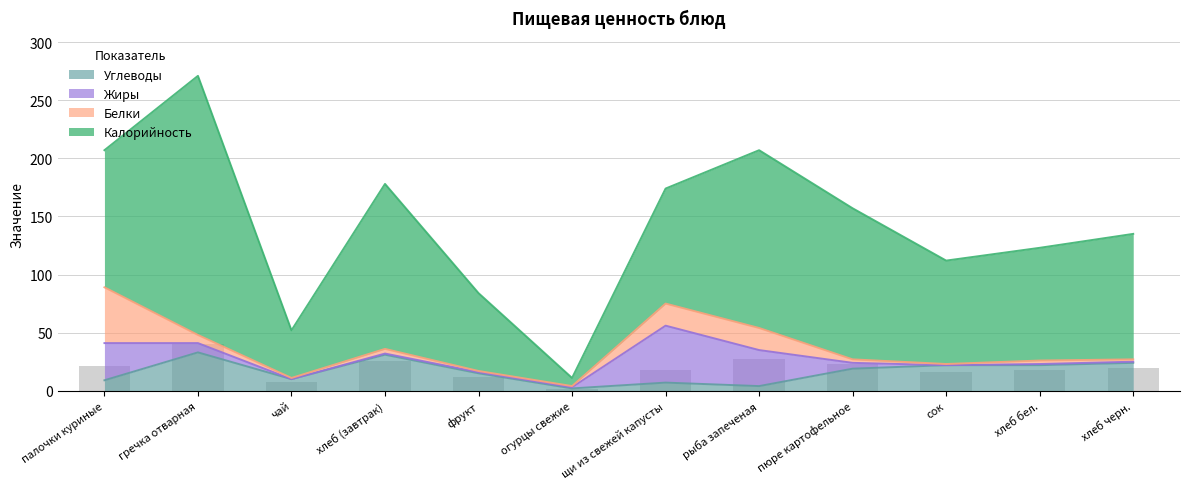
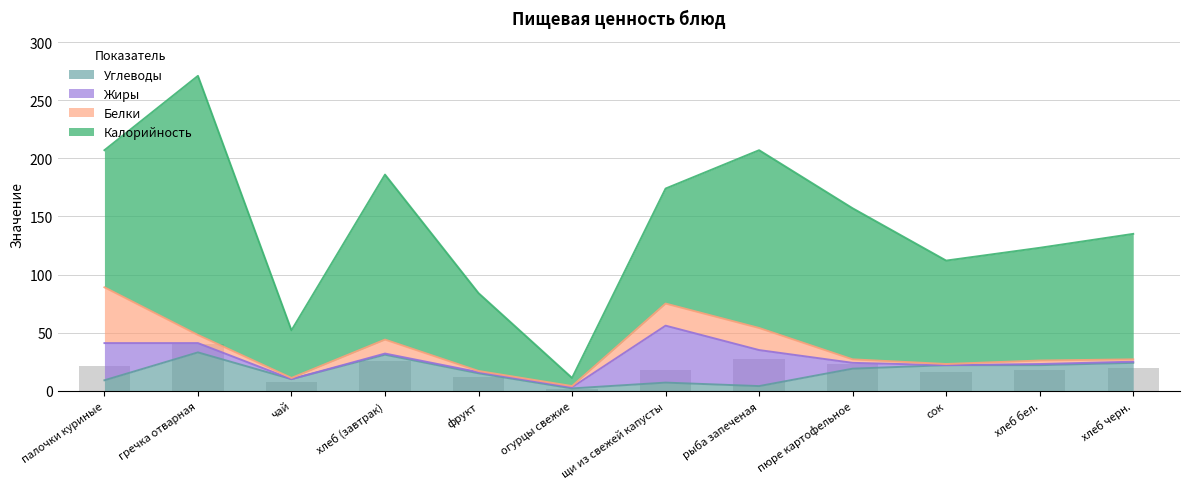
  {
    "Жиры": {
      "палочки куриные": 32,
      "гречка отварная": 8,
      "щи из свежей капусты": 49,
      "рыба запеченая": 31,
      "пюре картофельное": 5
    },
    "Белки": {
      "палочки куриные": 48,
      "гречка отварная": 7,
-     "хлеб (завтрак)": 4,
+     "хлеб (завтрак)": 12,
      "щи из свежей капусты": 19,
      "рыба запеченая": 19,
      "пюре картофельное": 3,
      "хлеб бел.": 3
    },
    "Калорийность": {
      "палочки куриные": 118,
      "гречка отварная": 223,
      "чай": 41,
      "хлеб (завтрак)": 142,
      "фрукт": 67,
      "огурцы свежие": 7,
      "щи из свежей капусты": 99,
      "рыба запеченая": 153,
      "пюре картофельное": 130,
      "сок": 89,
      "хлеб бел.": 97,
      "хлеб черн.": 108
    }
  }
